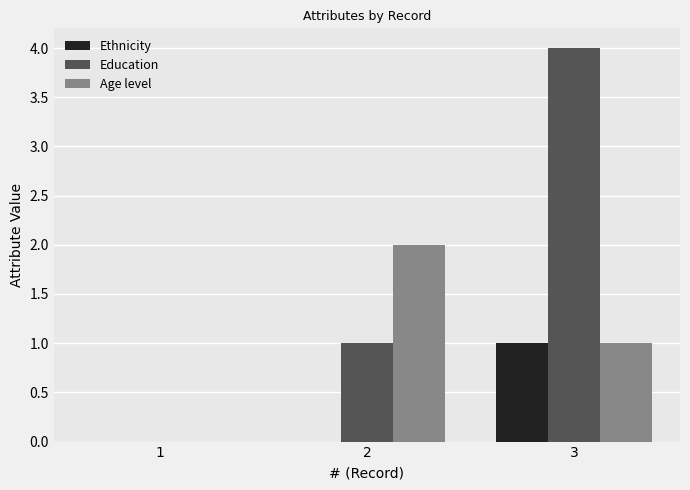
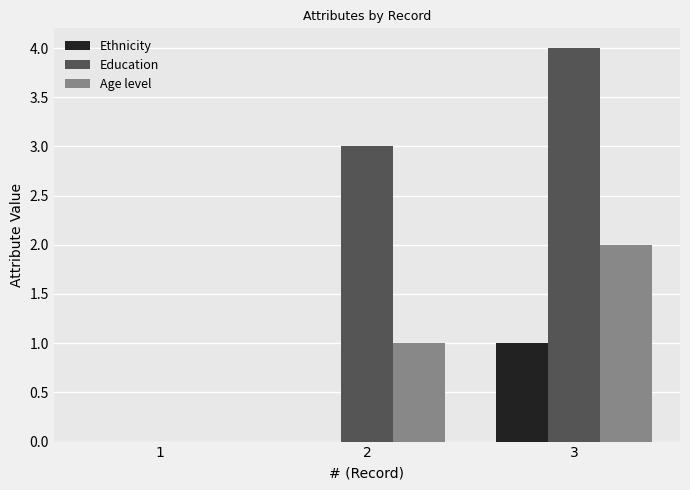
  {
    "Ethnicity": {
      "1": 0,
      "2": 0,
      "3": 1
    },
    "Education": {
      "1": 0,
-     "2": 1,
+     "2": 3,
      "3": 4
    },
    "Age level": {
      "1": 0,
-     "2": 2,
-     "3": 1
+     "2": 1,
+     "3": 2
    }
  }
